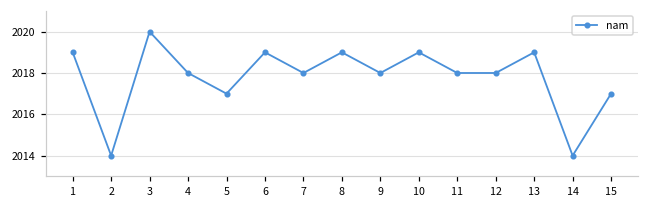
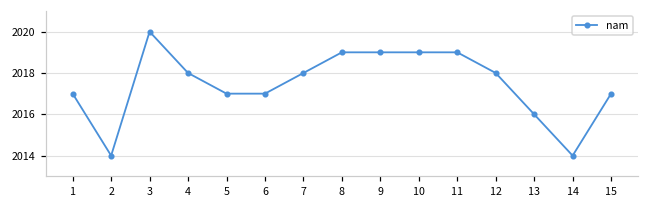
  {
-   "1": 2019,
+   "1": 2017,
    "2": 2014,
    "3": 2020,
    "4": 2018,
    "5": 2017,
-   "6": 2019,
+   "6": 2017,
    "7": 2018,
    "8": 2019,
-   "9": 2018,
+   "9": 2019,
    "10": 2019,
-   "11": 2018,
+   "11": 2019,
    "12": 2018,
-   "13": 2019,
+   "13": 2016,
    "14": 2014,
    "15": 2017
  }
